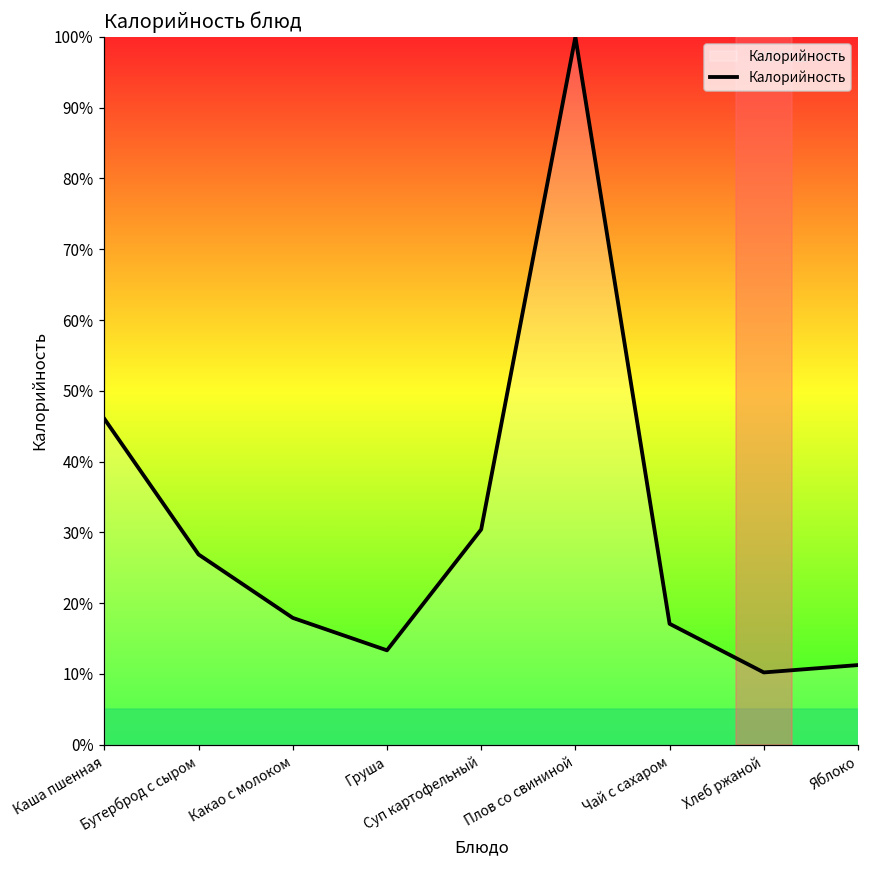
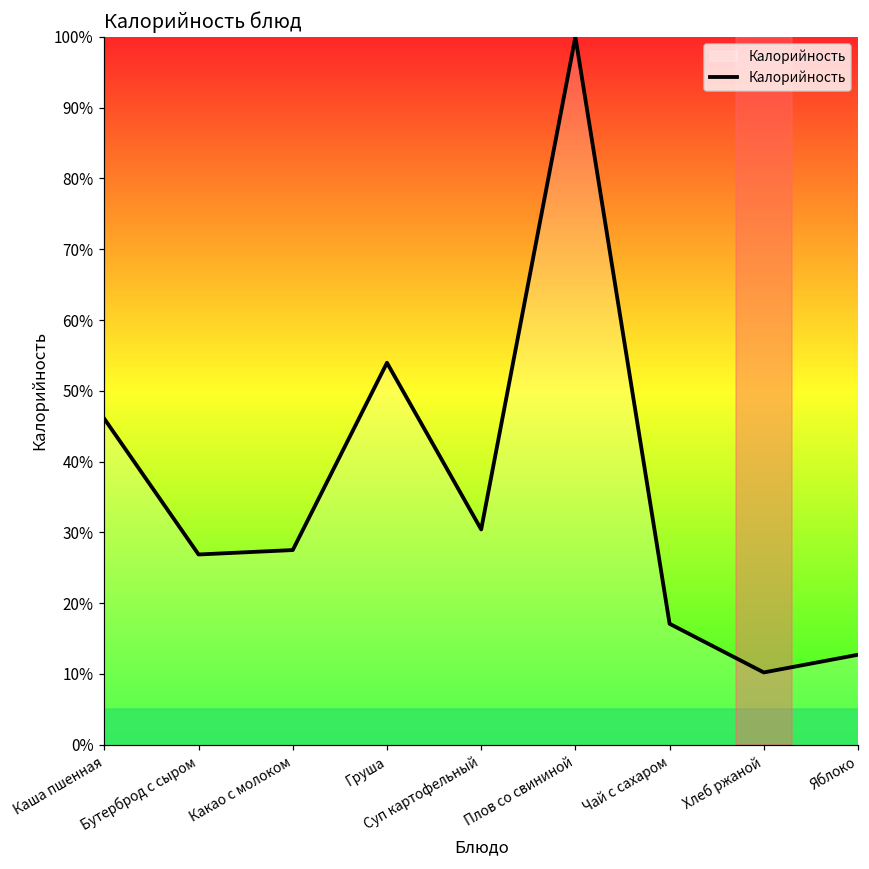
  {
    "Каша пшенная": "46%",
    "Бутерброд с сыром": "27%",
-   "Какао с молоком": "18%",
-   "Груша": "13%",
+   "Какао с молоком": "28%",
+   "Груша": "54%",
    "Суп картофельный": "30%",
    "Плов со свининой": "100%",
    "Чай с сахаром": "17%",
    "Хлеб ржаной": "10%",
-   "Яблоко": "11%"
+   "Яблоко": "13%"
  }
